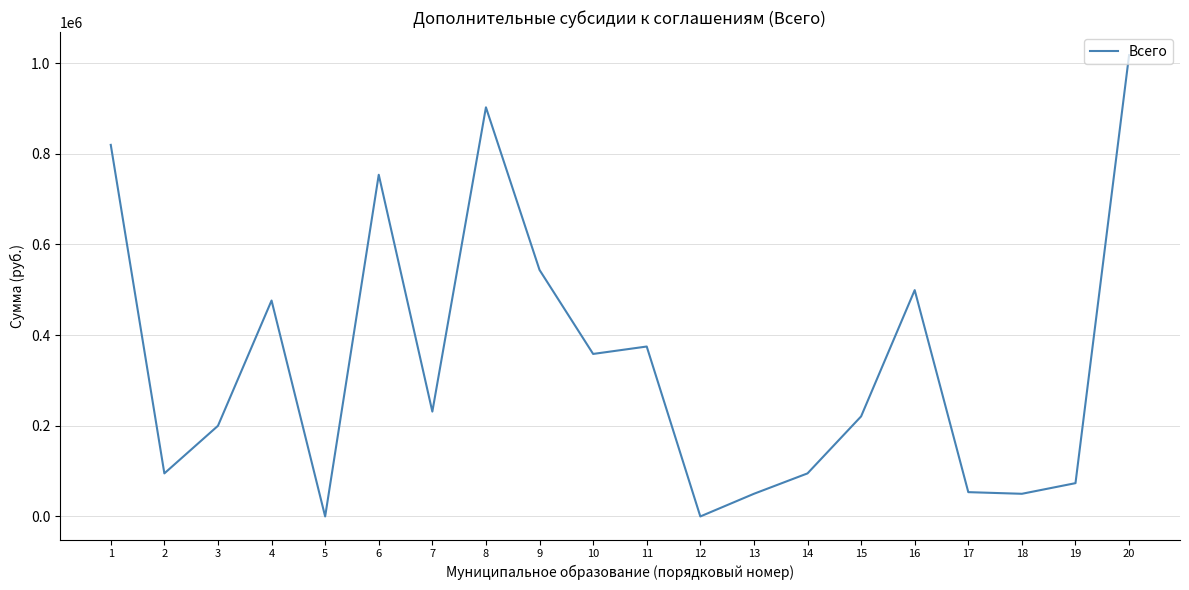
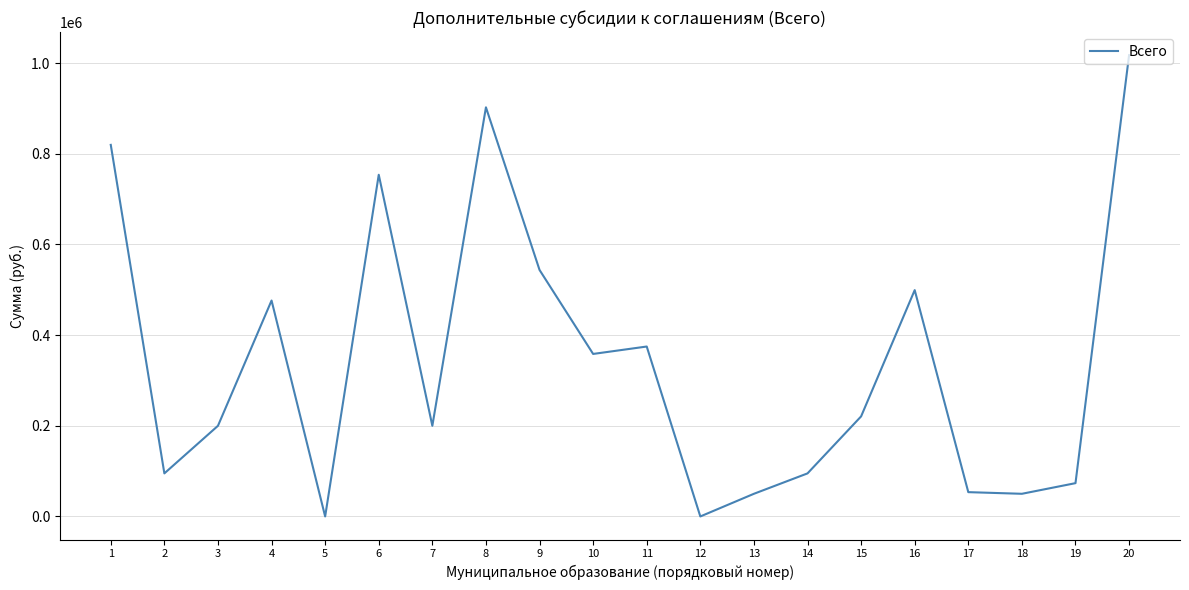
  {
    "1": 820000,
    "2": 100000,
    "3": 200000,
    "4": 480000,
    "5": 0,
    "6": 750000,
-   "7": 230000,
+   "7": 200000,
    "8": 900000,
    "9": 540000,
    "10": 360000,
    "11": 370000,
    "12": 0,
    "13": 50000,
    "14": 100000,
    "15": 220000,
    "16": 500000,
    "17": 50000,
    "18": 50000,
    "19": 70000
  }
